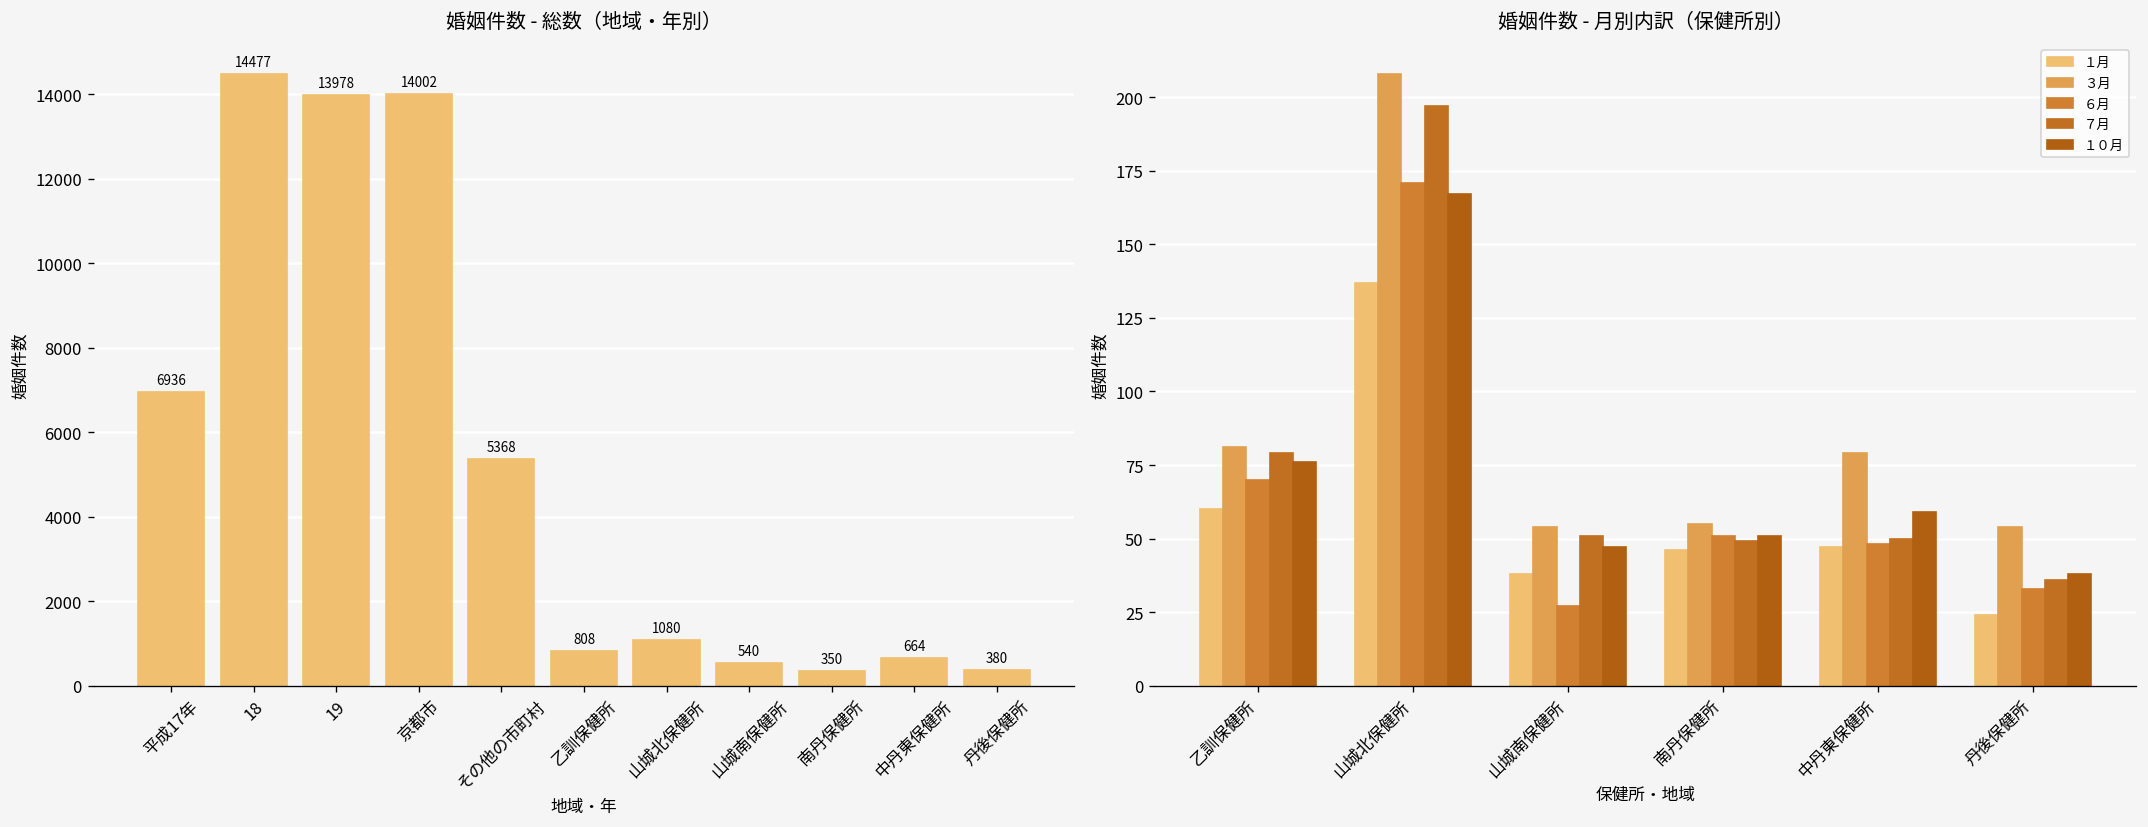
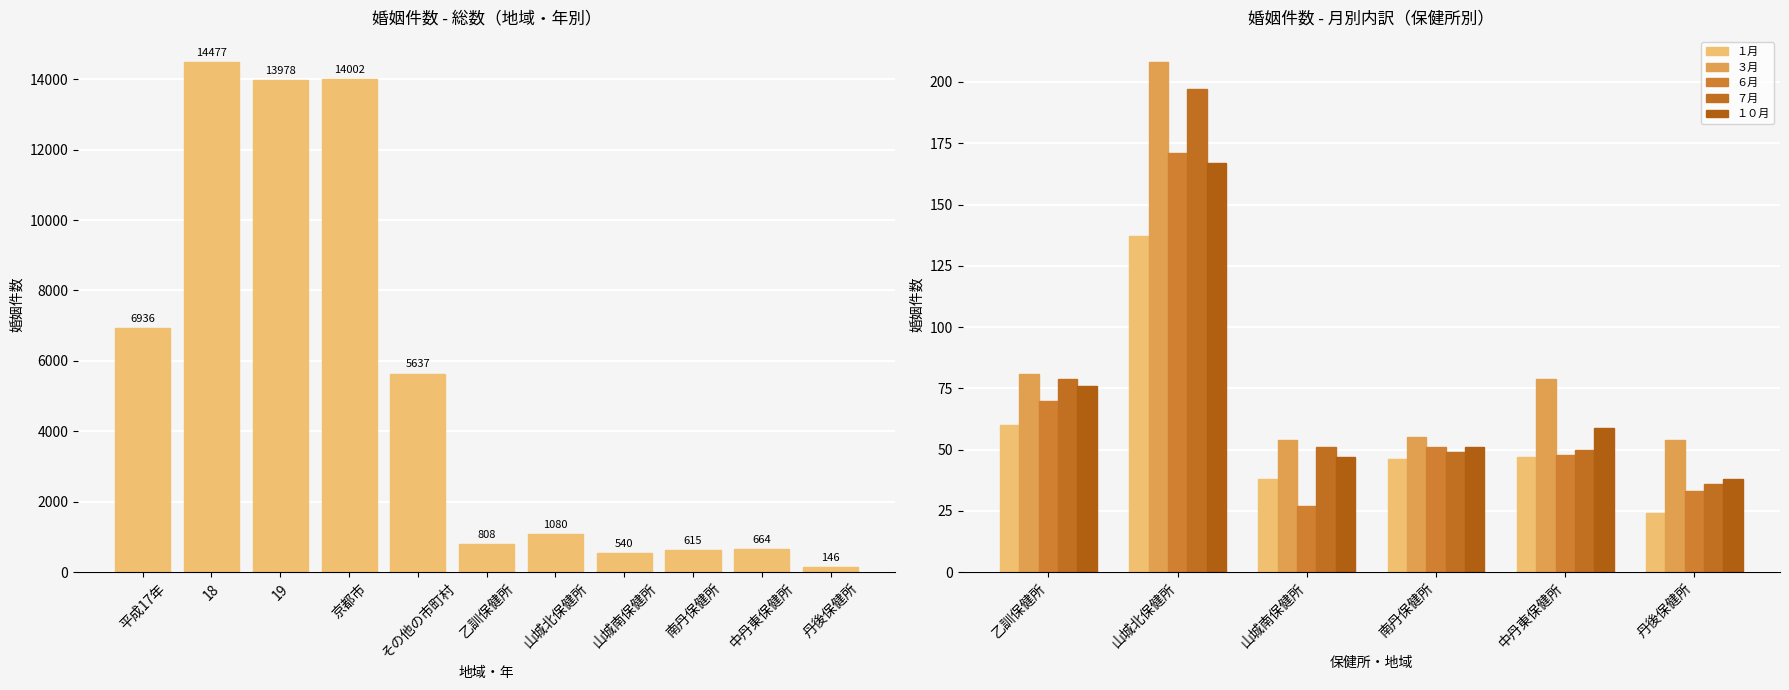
  {
    "婚姻件数 - 総数（地域・年別）": {
      "平成17年": 6936,
      "18": 14477,
      "19": 13978,
      "京都市": 14002,
-     "その他の市町村": 5368,
+     "その他の市町村": 5637,
      "乙訓保健所": 808,
      "山城北保健所": 1080,
      "山城南保健所": 540,
-     "南丹保健所": 350,
+     "南丹保健所": 615,
      "中丹東保健所": 664,
-     "丹後保健所": 380
+     "丹後保健所": 146
    }
  }
